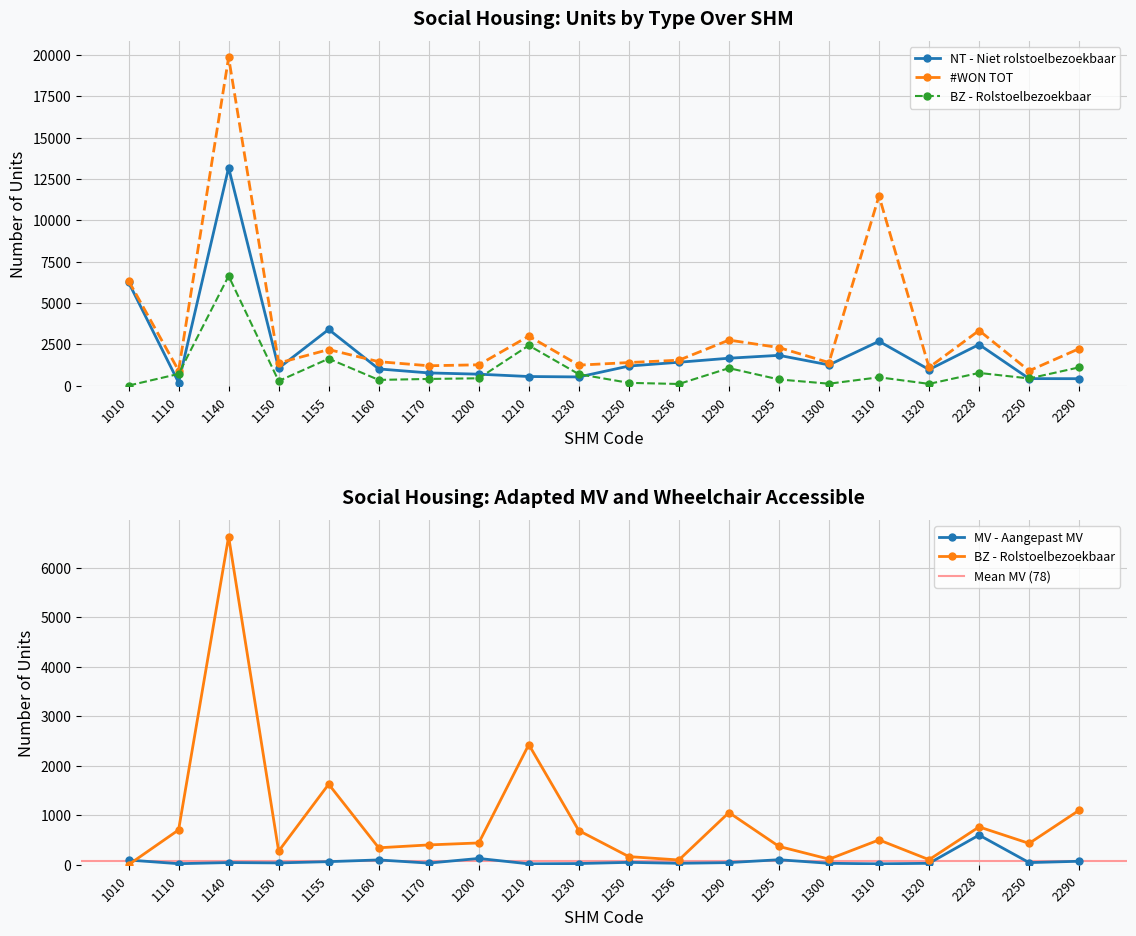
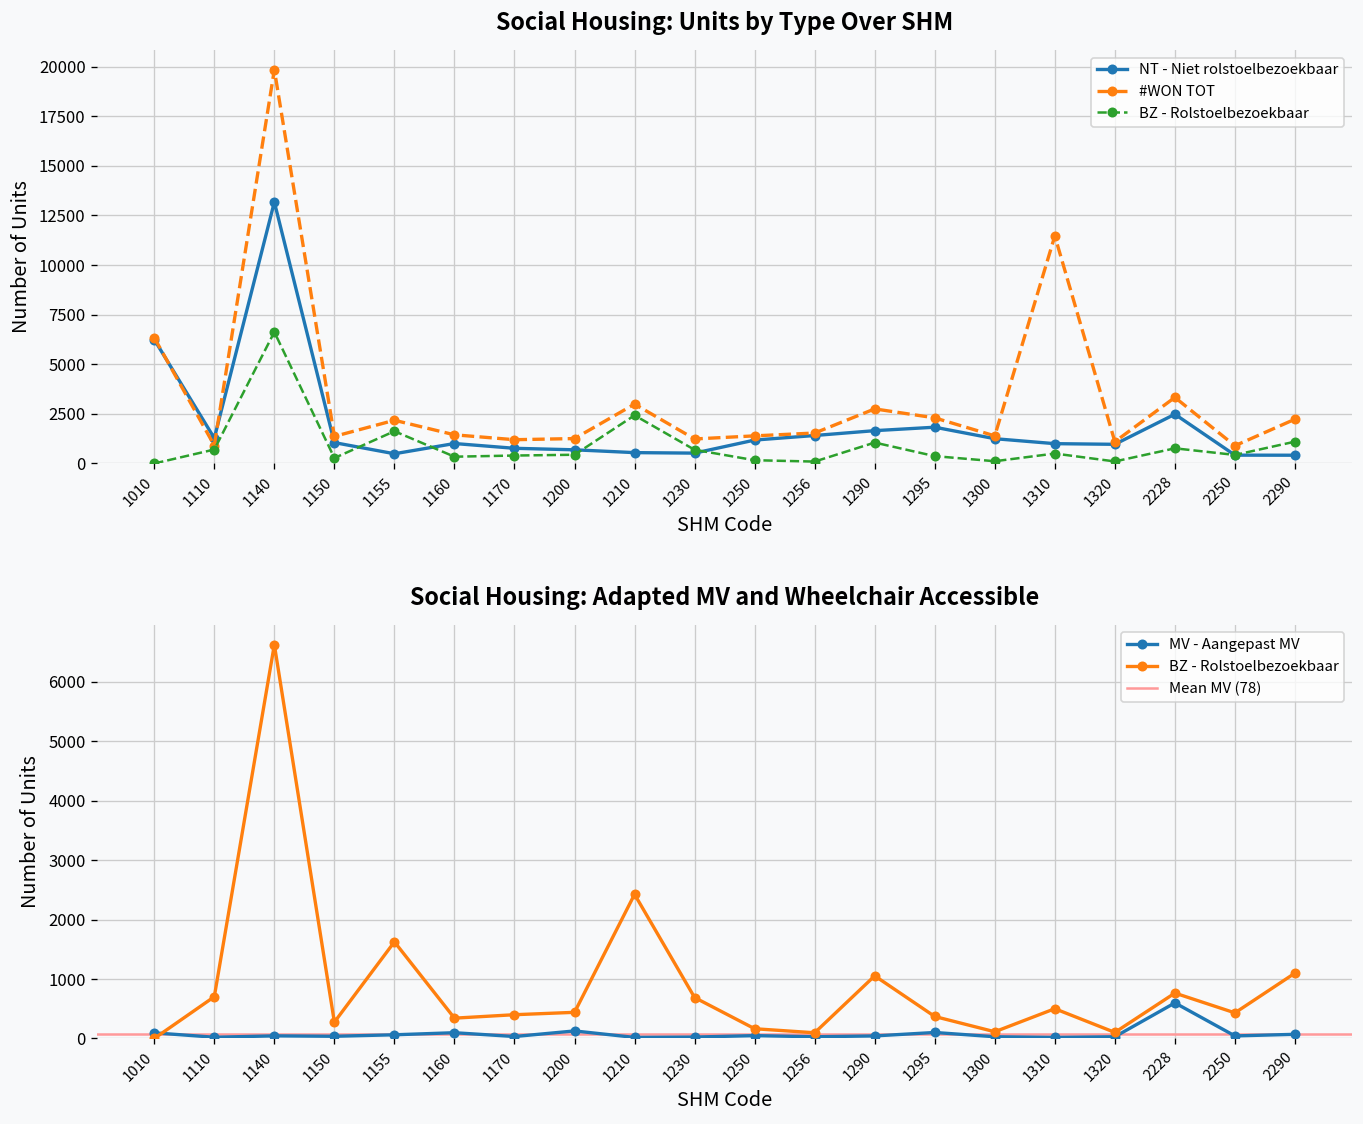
  {
    "Social Housing: Units by Type Over SHM": {
      "NT - Niet rolstoelbezoekbaar": {
-       "1110": 200,
+       "1110": 1300,
        "1140": 13200,
        "1150": 1100,
-       "1155": 3400,
+       "1155": 500,
        "1160": 1000,
        "1170": 800,
        "1200": 700,
        "1210": 500,
        "1230": 500,
        "1250": 1200,
        "1290": 1700,
        "1295": 1800,
-       "1310": 2700,
+       "1310": 1000,
        "2228": 2500,
        "2290": 400
      },
      "#WON TOT": {
        "1110": 900,
        "1140": 19800,
        "1150": 1400,
        "1155": 2200,
        "1160": 1400,
        "1170": 1200,
        "1200": 1300,
        "1210": 3000,
        "1230": 1200,
        "1250": 1400,
        "1290": 2800,
        "1295": 2300,
        "1310": 11500,
        "2228": 3300,
        "2250": 900,
        "2290": 2200
      }
    },
    "Social Housing: Adapted MV and Wheelchair Accessible": {
      "MV - Aangepast MV": {
        "1010": 100,
        "1110": 0,
        "1140": 0,
        "1150": 0,
        "1155": 100,
        "1160": 100,
        "1170": 0,
        "1200": 100,
        "1210": 0,
        "1230": 0,
        "1250": 0,
        "1256": 0,
        "1290": 0,
        "1295": 100,
        "1300": 0,
        "1310": 0,
        "1320": 0,
        "2228": 600,
        "2250": 0,
        "2290": 100
      },
      "BZ - Rolstoelbezoekbaar": {
        "1010": 0,
        "1110": 700,
        "1140": 6600,
        "1150": 300,
        "1155": 1600,
        "1160": 300,
        "1170": 400,
        "1200": 400,
        "1210": 2400,
        "1230": 700,
        "1250": 200,
        "1256": 100,
        "1290": 1100,
        "1295": 400,
        "1300": 100,
        "1310": 500,
        "1320": 100,
        "2228": 800,
        "2250": 400,
        "2290": 1100
      }
    }
  }
